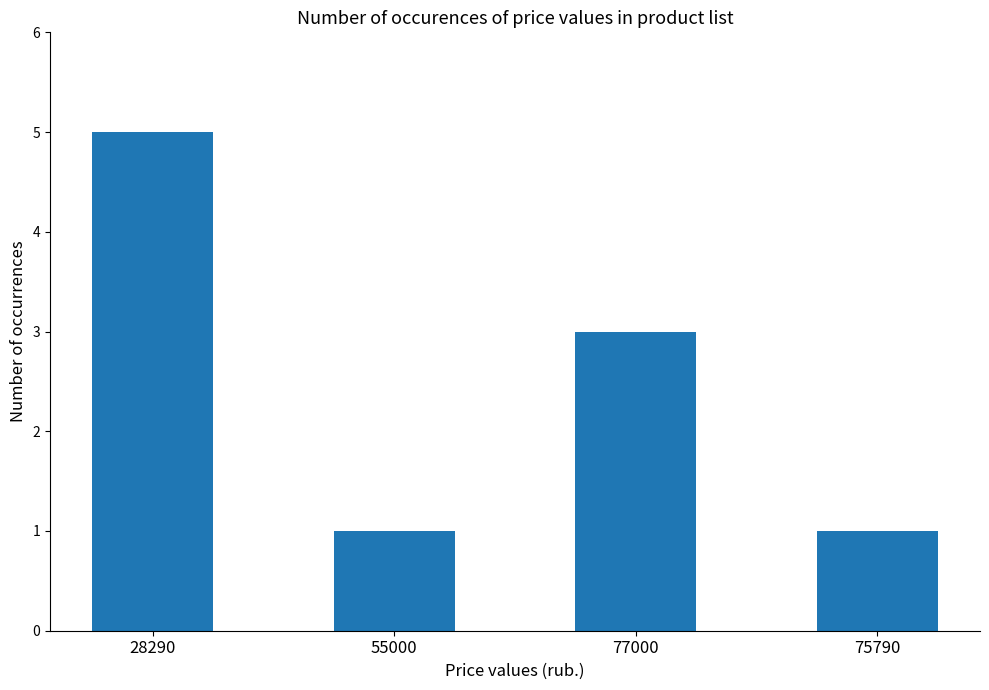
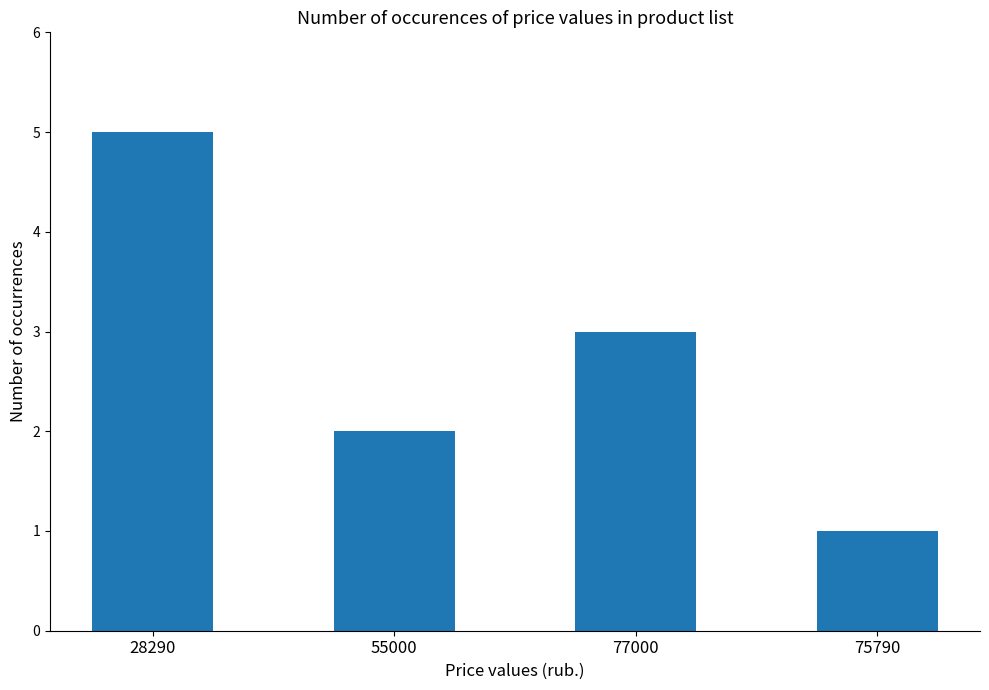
  {
    "28290": 5,
-   "55000": 1,
+   "55000": 2,
    "77000": 3,
    "75790": 1
  }
